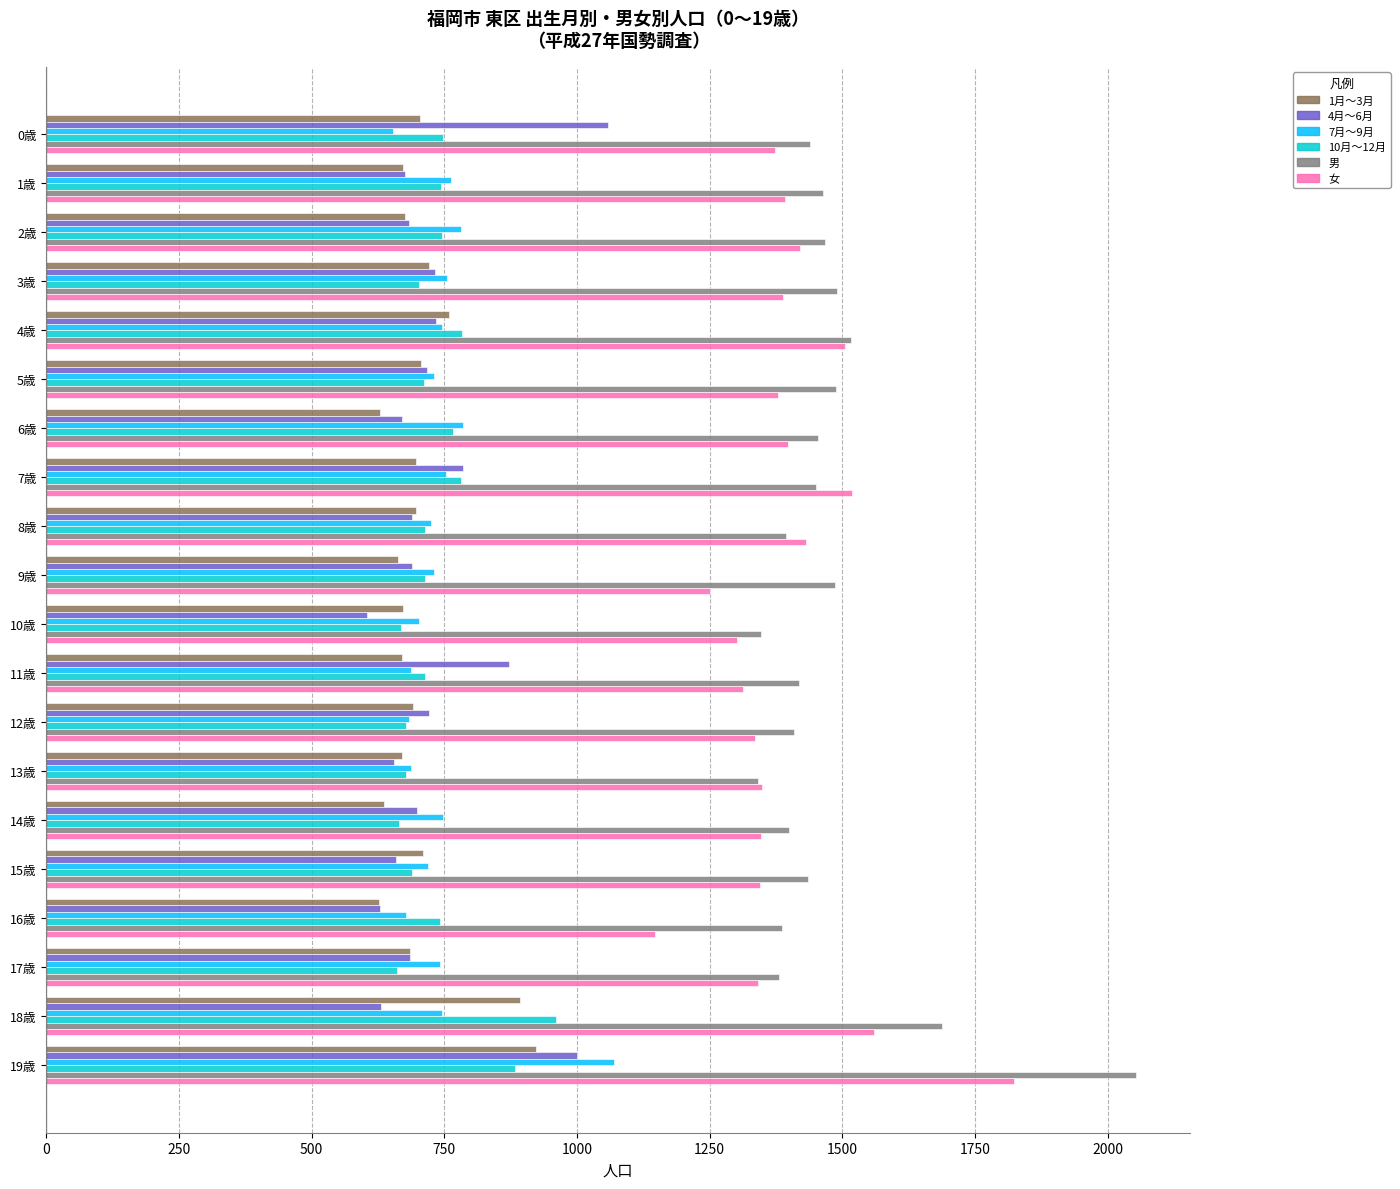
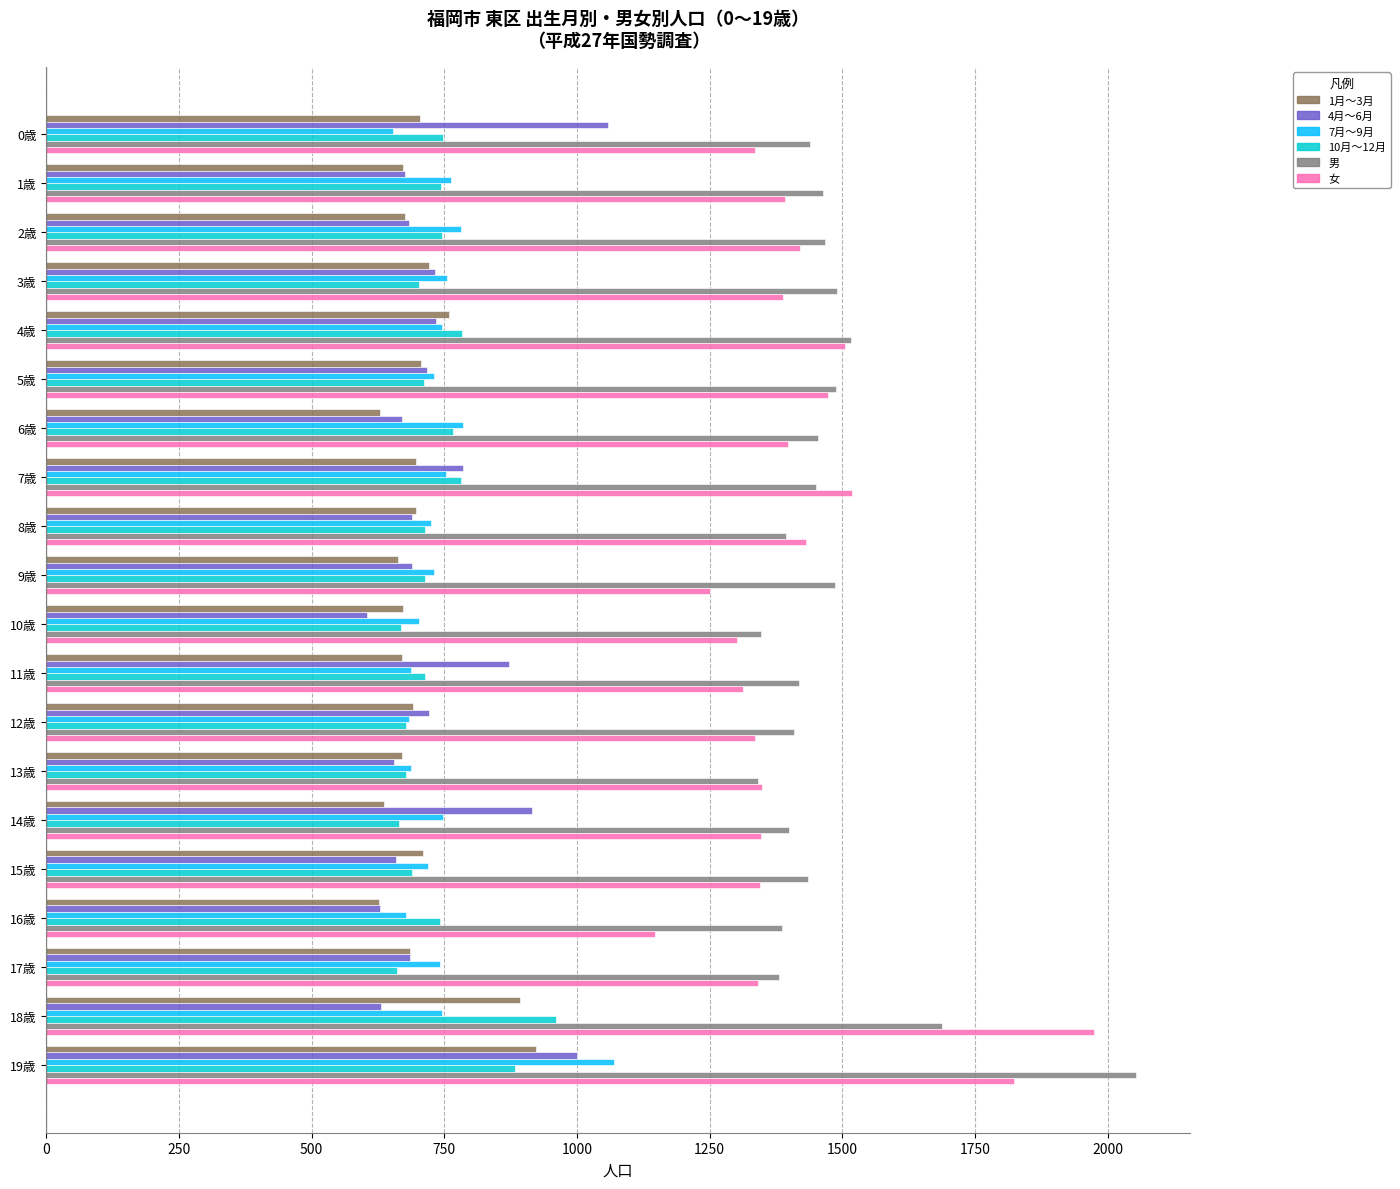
  {
    "4月～6月": {
      "0歳": 1060,
      "1歳": 680,
      "2歳": 680,
      "3歳": 730,
      "4歳": 730,
      "5歳": 720,
      "6歳": 670,
      "7歳": 790,
      "8歳": 690,
      "9歳": 690,
      "10歳": 600,
      "11歳": 870,
      "12歳": 720,
      "13歳": 660,
-     "14歳": 700,
+     "14歳": 920,
      "15歳": 660,
      "16歳": 630,
      "17歳": 690,
      "18歳": 630,
      "19歳": 1000
    },
    "女": {
-     "0歳": 1370,
+     "0歳": 1340,
      "1歳": 1390,
      "2歳": 1420,
      "3歳": 1390,
      "4歳": 1510,
-     "5歳": 1380,
+     "5歳": 1470,
      "6歳": 1400,
      "7歳": 1520,
      "8歳": 1430,
      "9歳": 1250,
      "10歳": 1300,
      "11歳": 1310,
      "12歳": 1340,
      "13歳": 1350,
      "14歳": 1350,
      "15歳": 1340,
      "16歳": 1150,
      "17歳": 1340,
-     "18歳": 1560,
+     "18歳": 1970,
      "19歳": 1820
    }
  }
